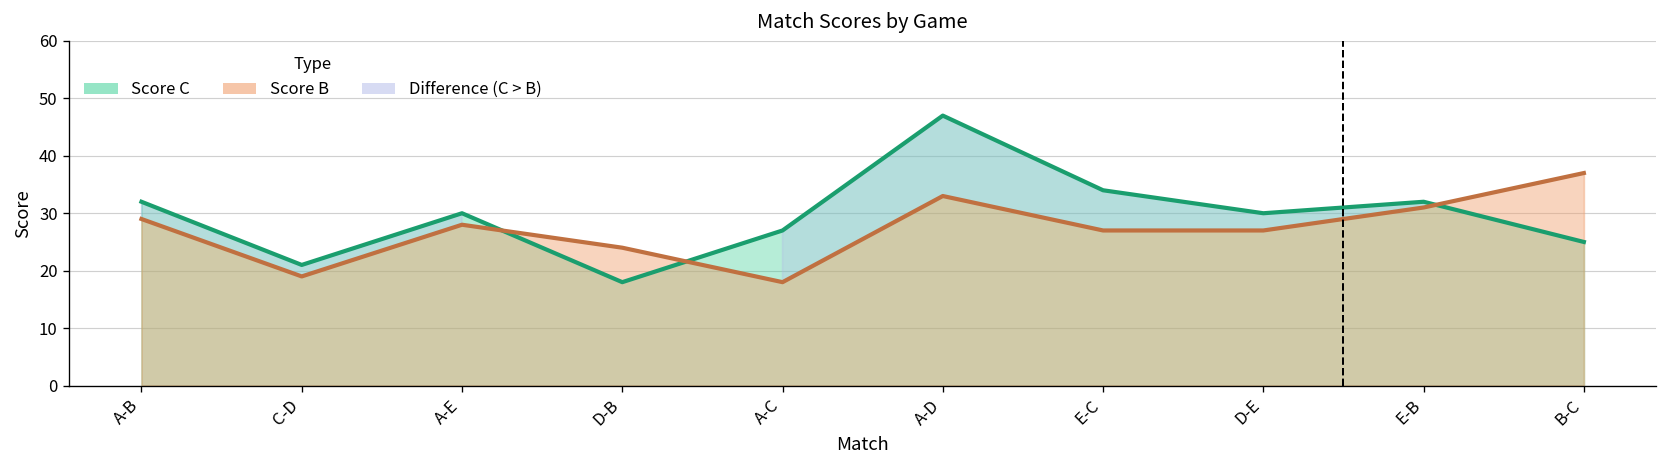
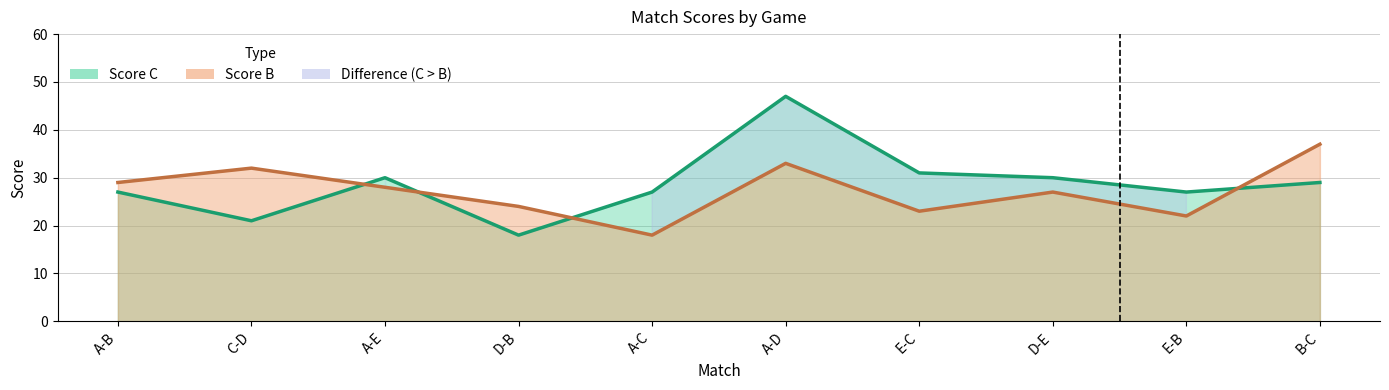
  {
    "Score C": {
-     "A-B": 32,
+     "A-B": 27,
      "C-D": 21,
      "A-E": 30,
      "D-B": 18,
      "A-C": 27,
      "A-D": 47,
-     "E-C": 34,
+     "E-C": 31,
      "D-E": 30,
-     "E-B": 32,
-     "B-C": 25
+     "E-B": 27,
+     "B-C": 29
    },
    "Score B": {
      "A-B": 29,
-     "C-D": 19,
+     "C-D": 32,
      "A-E": 28,
      "D-B": 24,
      "A-C": 18,
      "A-D": 33,
-     "E-C": 27,
+     "E-C": 23,
      "D-E": 27,
-     "E-B": 31,
+     "E-B": 22,
      "B-C": 37
    }
  }
